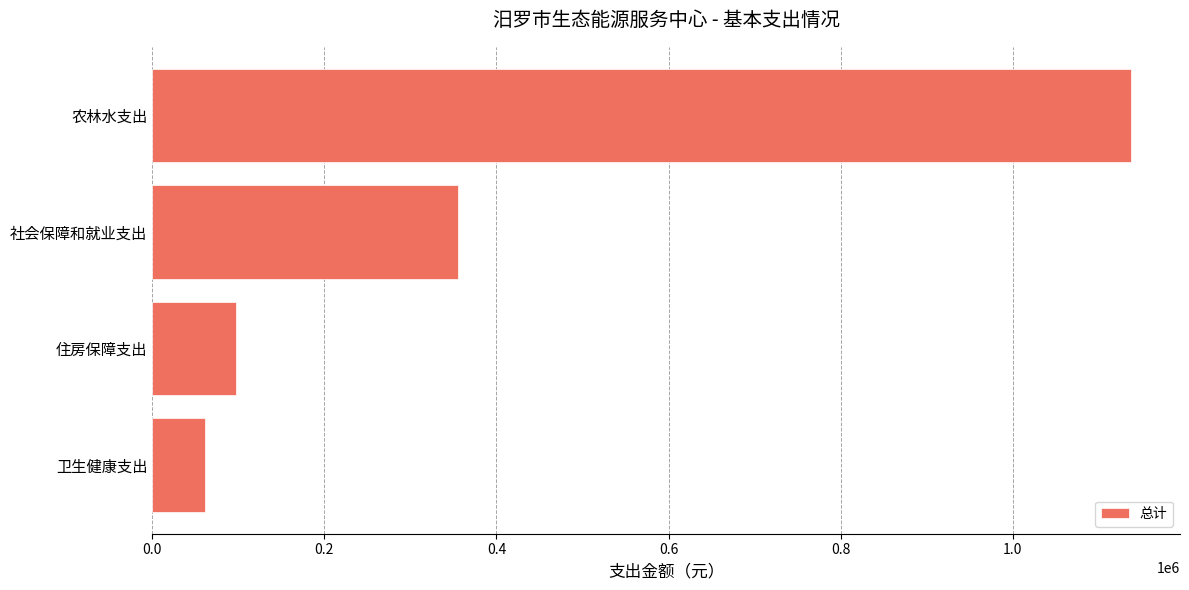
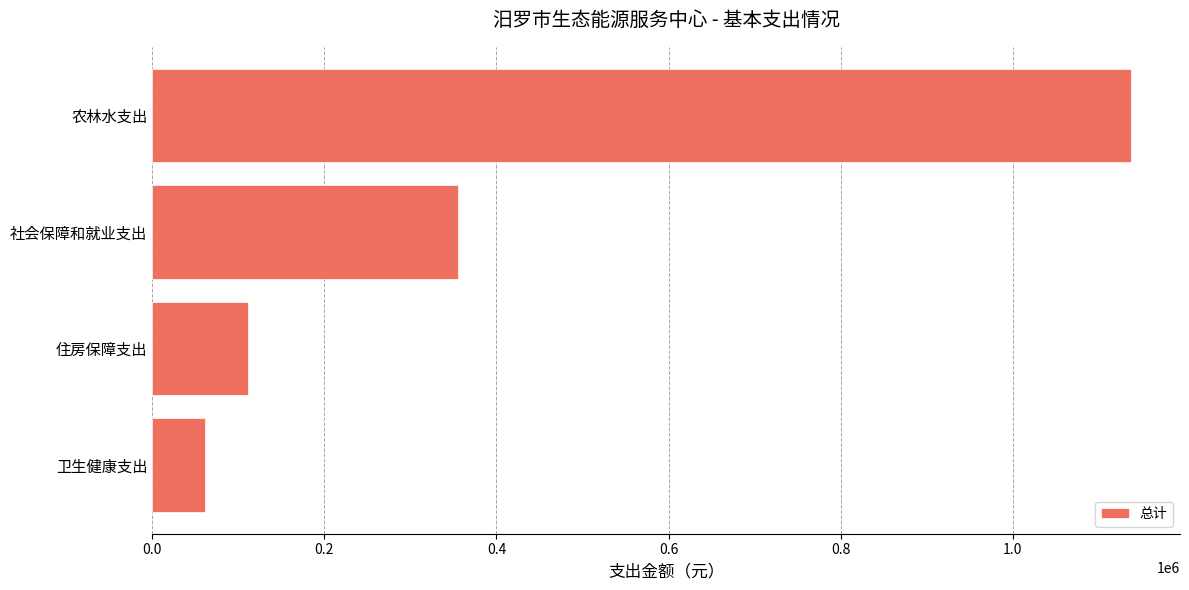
  {
    "农林水支出": 1140000,
    "社会保障和就业支出": 360000,
-   "住房保障支出": 100000,
+   "住房保障支出": 110000,
    "卫生健康支出": 60000
  }
